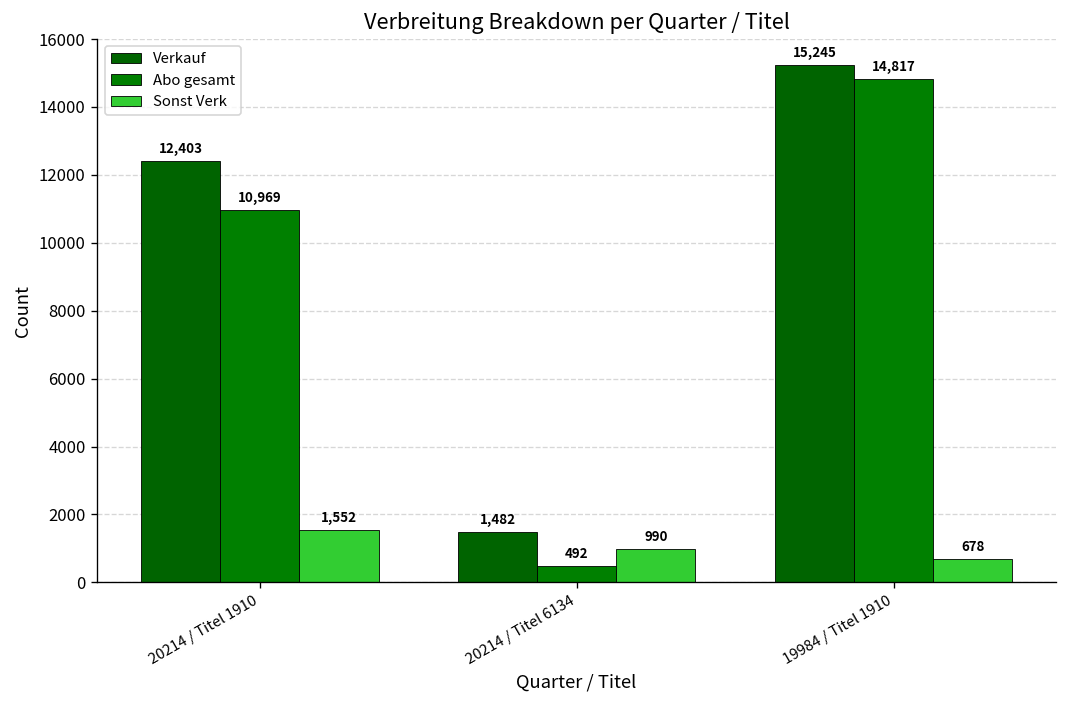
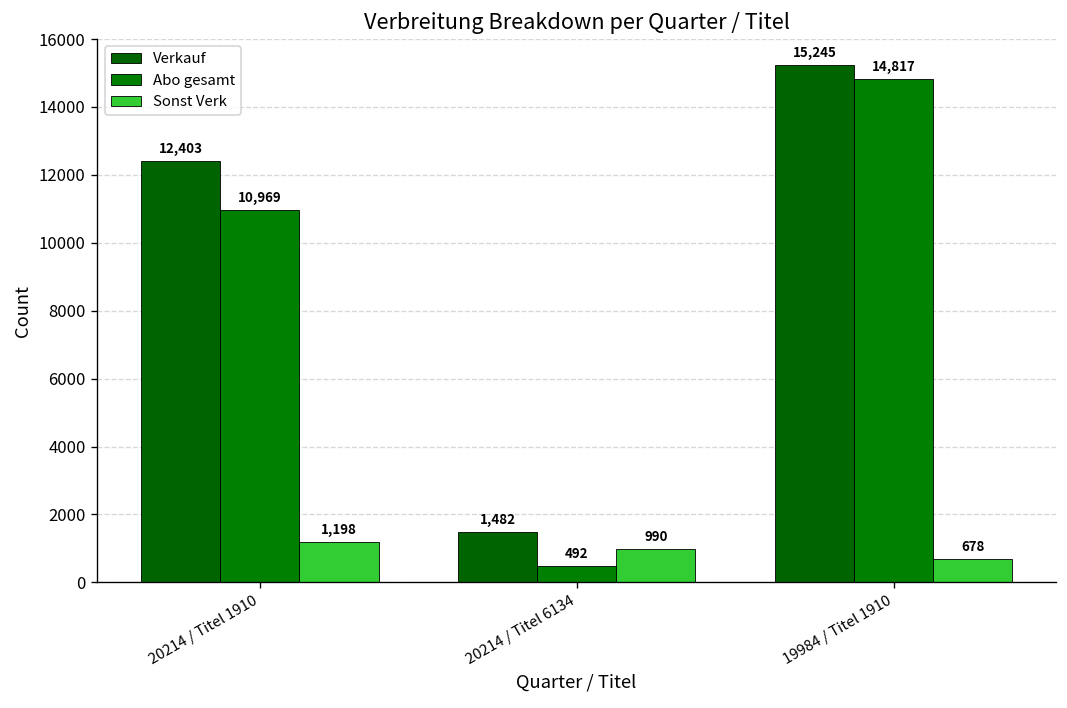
  {
    "Sonst Verk": {
-     "20214 / Titel 1910": "1,552",
+     "20214 / Titel 1910": "1,198",
      "20214 / Titel 6134": "990",
      "19984 / Titel 1910": "678"
    }
  }
